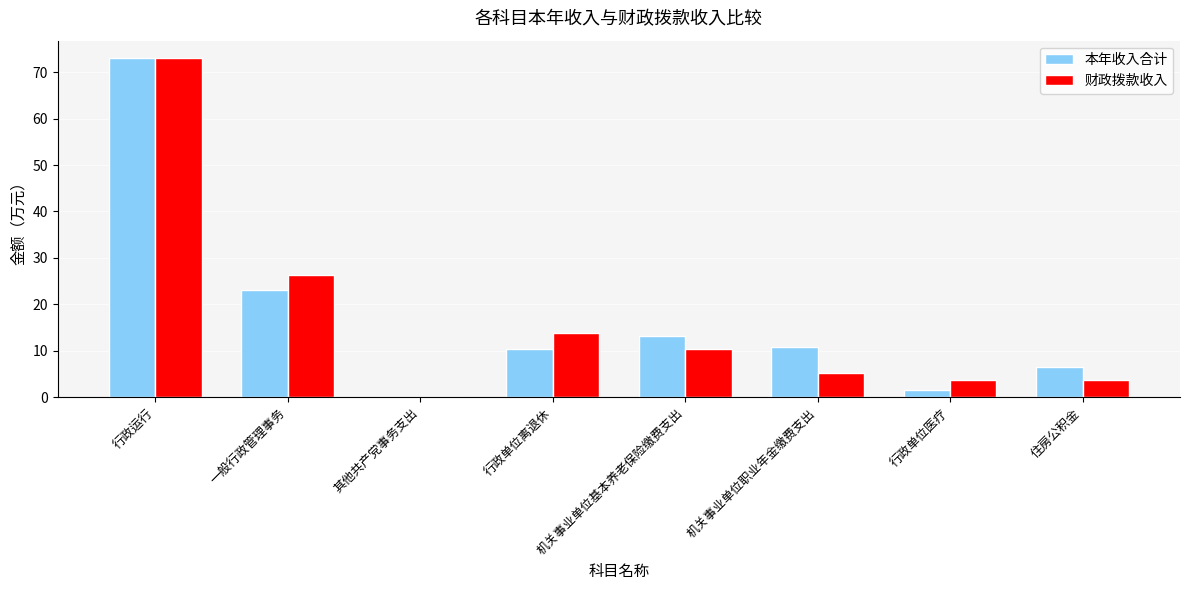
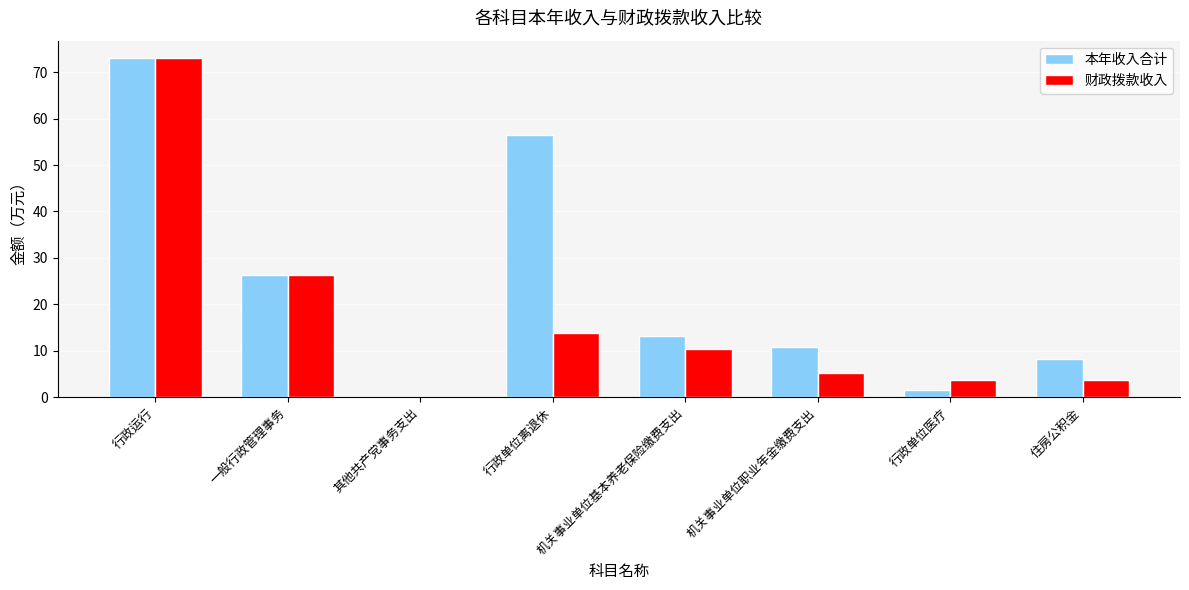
  {
    "本年收入合计": {
      "行政运行": 73,
-     "一般行政管理事务": 23,
-     "行政单位离退休": 10,
+     "一般行政管理事务": 26,
+     "行政单位离退休": 56,
      "机关事业单位基本养老保险缴费支出": 13,
      "机关事业单位职业年金缴费支出": 11,
      "行政单位医疗": 1,
-     "住房公积金": 6
+     "住房公积金": 8
    },
    "财政拨款收入": {
      "行政运行": 73,
      "一般行政管理事务": 26,
      "行政单位离退休": 14,
      "机关事业单位基本养老保险缴费支出": 10,
      "机关事业单位职业年金缴费支出": 5,
      "行政单位医疗": 4,
      "住房公积金": 4
    }
  }
